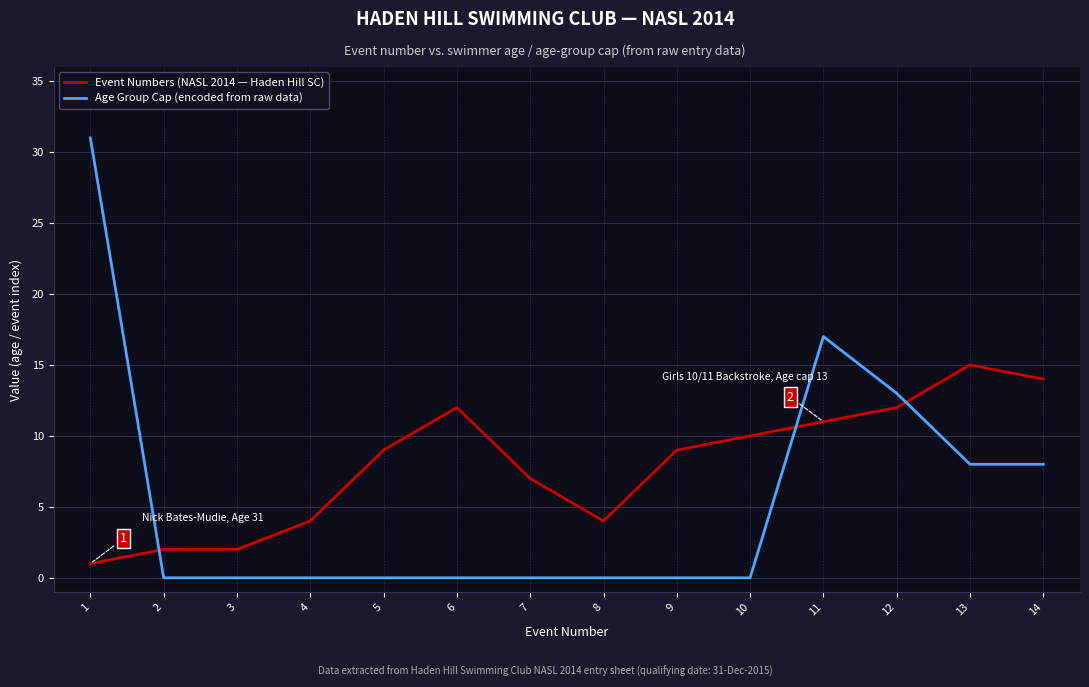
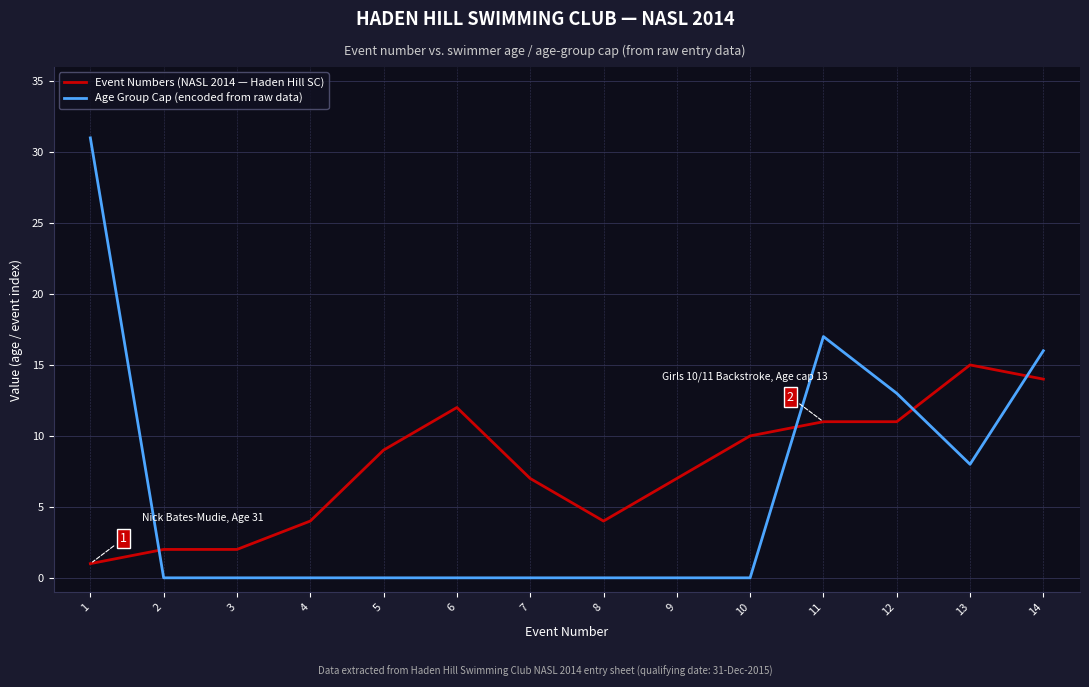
  {
    "Event Numbers (NASL 2014 — Haden Hill SC)": {
      "2": 2,
      "3": 2,
      "4": 4,
      "5": 9,
      "6": 12,
      "7": 7,
      "8": 4,
-     "9": 9,
+     "9": 7,
      "10": 10,
-     "12": 12,
+     "12": 11,
      "13": 15,
      "14": 14
    },
    "Age Group Cap (encoded from raw data)": {
      "1": 31,
      "2": 0,
      "3": 0,
      "4": 0,
      "5": 0,
      "6": 0,
      "7": 0,
      "8": 0,
      "9": 0,
      "10": 0,
      "11": 17,
      "12": 13,
      "13": 8,
-     "14": 8
+     "14": 16
    }
  }
